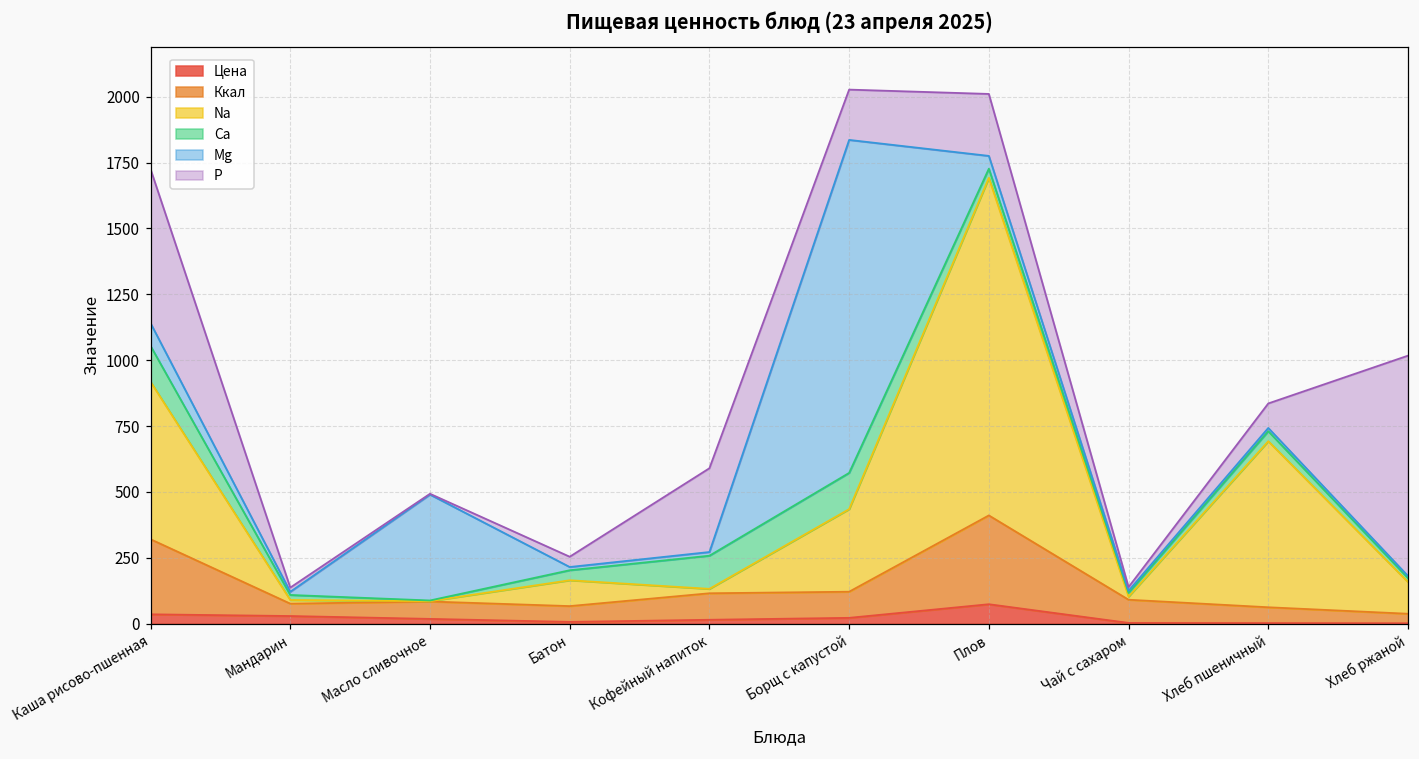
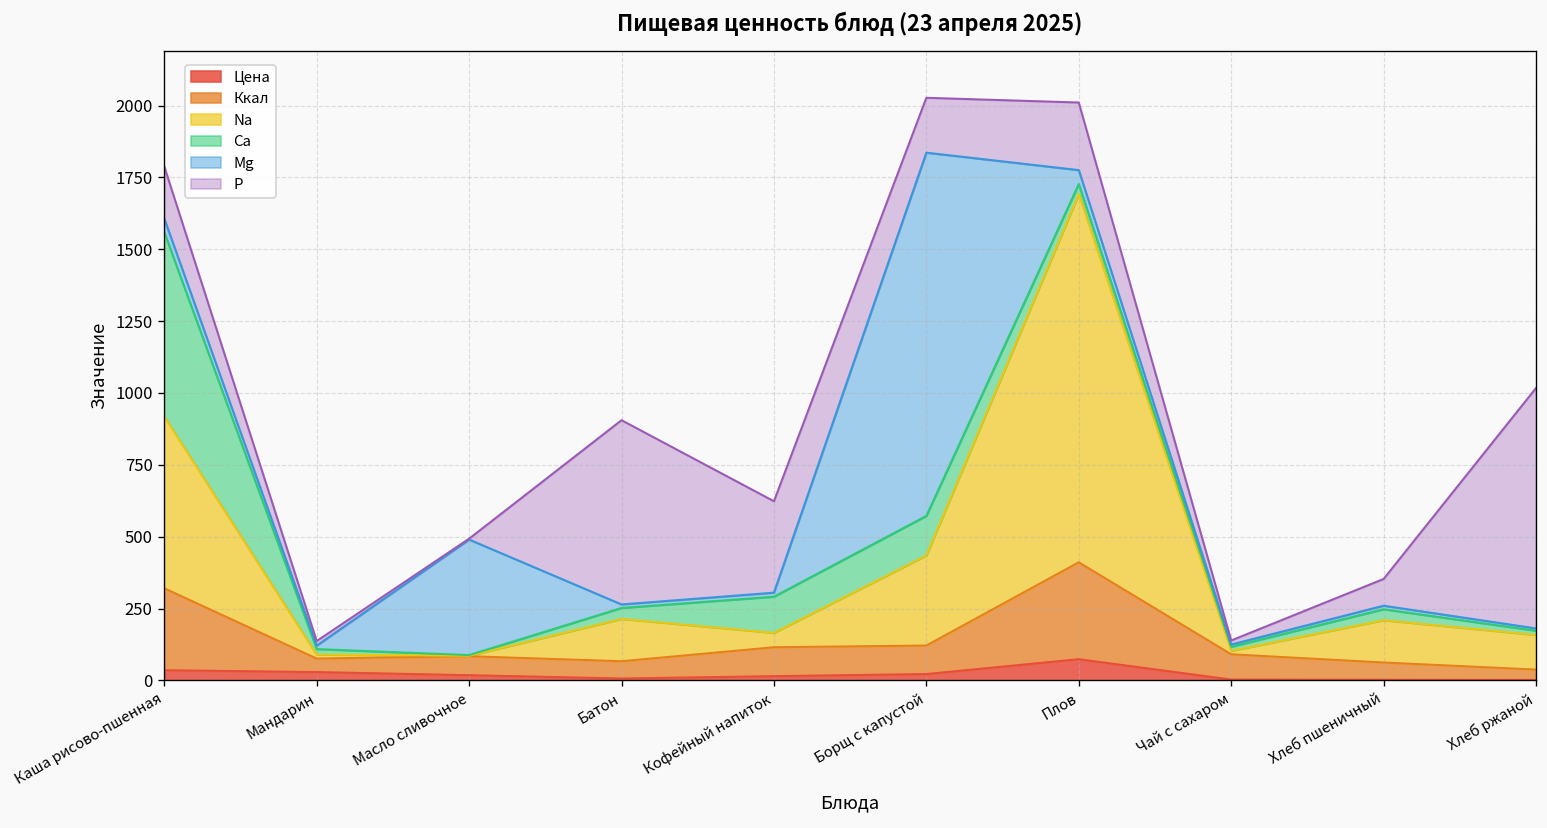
  {
    "Na": {
      "Каша рисово-пшенная": 600,
      "Мандарин": 10,
-     "Батон": 100,
-     "Кофейный напиток": 20,
+     "Батон": 150,
+     "Кофейный напиток": 50,
      "Борщ с капустой": 310,
      "Плов": 1280,
      "Чай с сахаром": 10,
-     "Хлеб пшеничный": 630,
+     "Хлеб пшеничный": 150,
      "Хлеб ржаной": 120
    },
    "Ca": {
-     "Каша рисово-пшенная": 140,
+     "Каша рисово-пшенная": 640,
      "Мандарин": 20,
      "Батон": 40,
      "Кофейный напиток": 130,
      "Борщ с капустой": 140,
      "Плов": 30,
      "Хлеб пшеничный": 40
    },
    "Mg": {
-     "Каша рисово-пшенная": 90,
+     "Каша рисово-пшенная": 50,
      "Мандарин": 10,
      "Батон": 10,
      "Кофейный напиток": 10,
      "Борщ с капустой": 1260,
      "Плов": 50,
      "Хлеб пшеничный": 10
    },
    "P": {
-     "Каша рисово-пшенная": 580,
+     "Каша рисово-пшенная": 180,
      "Мандарин": 20,
-     "Батон": 40,
+     "Батон": 640,
      "Кофейный напиток": 320,
      "Борщ с капустой": 190,
      "Плов": 240,
      "Чай с сахаром": 10,
      "Хлеб пшеничный": 90,
      "Хлеб ржаной": 840
    }
  }
